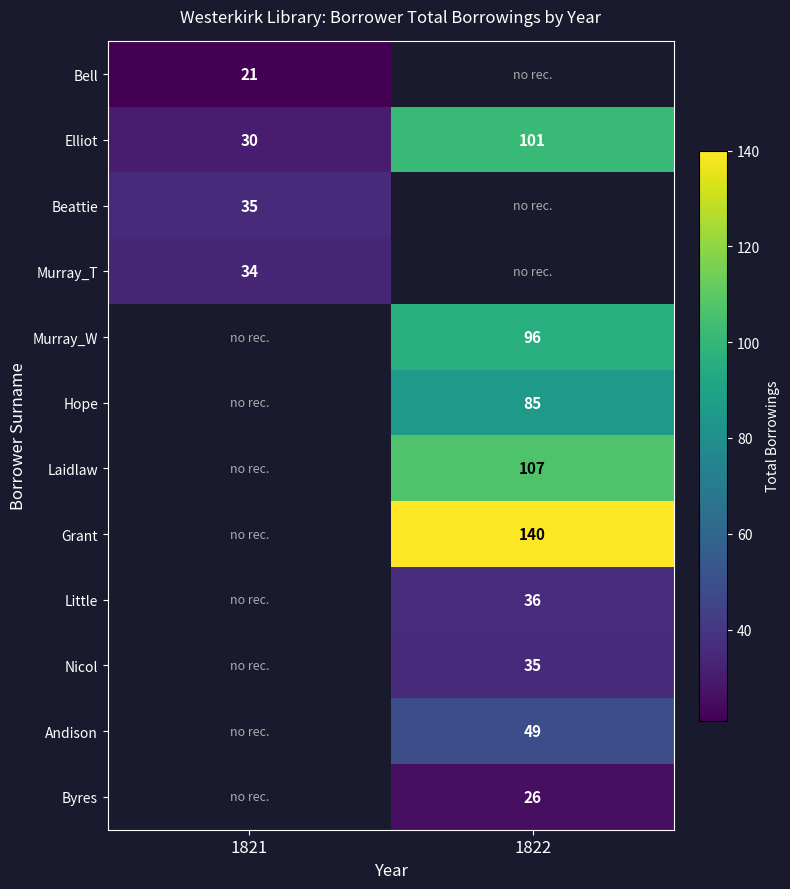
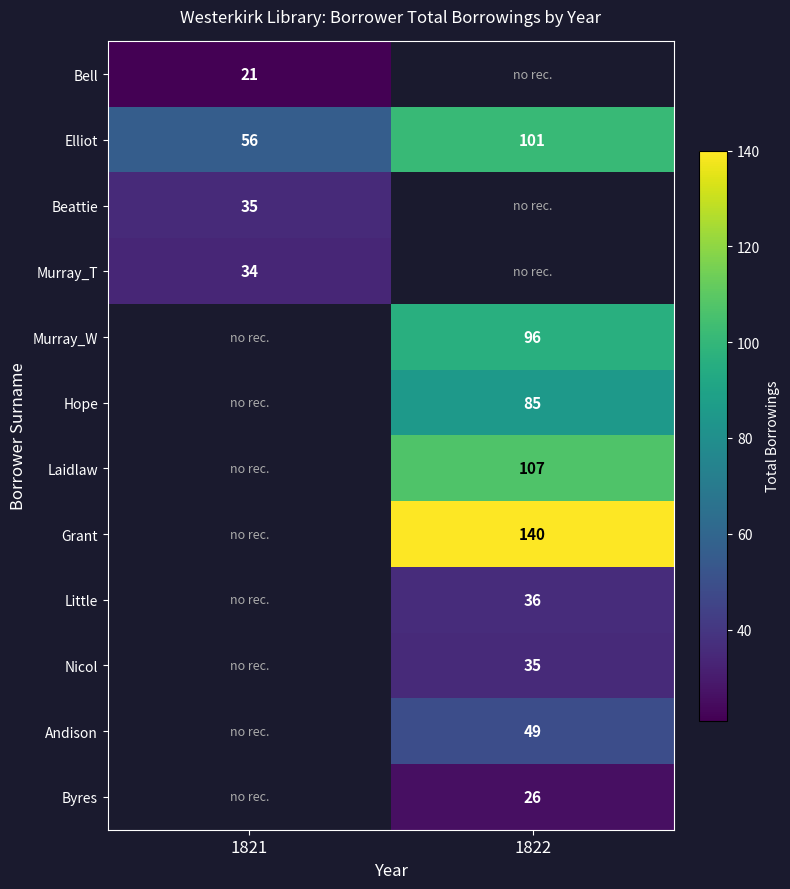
  {
    "Bell": {
      "1821": 21
    },
    "Elliot": {
-     "1821": 30,
+     "1821": 56,
      "1822": 101
    },
    "Beattie": {
      "1821": 35
    },
    "Murray_T": {
      "1821": 34
    },
    "Murray_W": {
      "1822": 96
    },
    "Hope": {
      "1822": 85
    },
    "Laidlaw": {
      "1822": 107
    },
    "Grant": {
      "1822": 140
    },
    "Little": {
      "1822": 36
    },
    "Nicol": {
      "1822": 35
    },
    "Andison": {
      "1822": 49
    },
    "Byres": {
      "1822": 26
    }
  }
